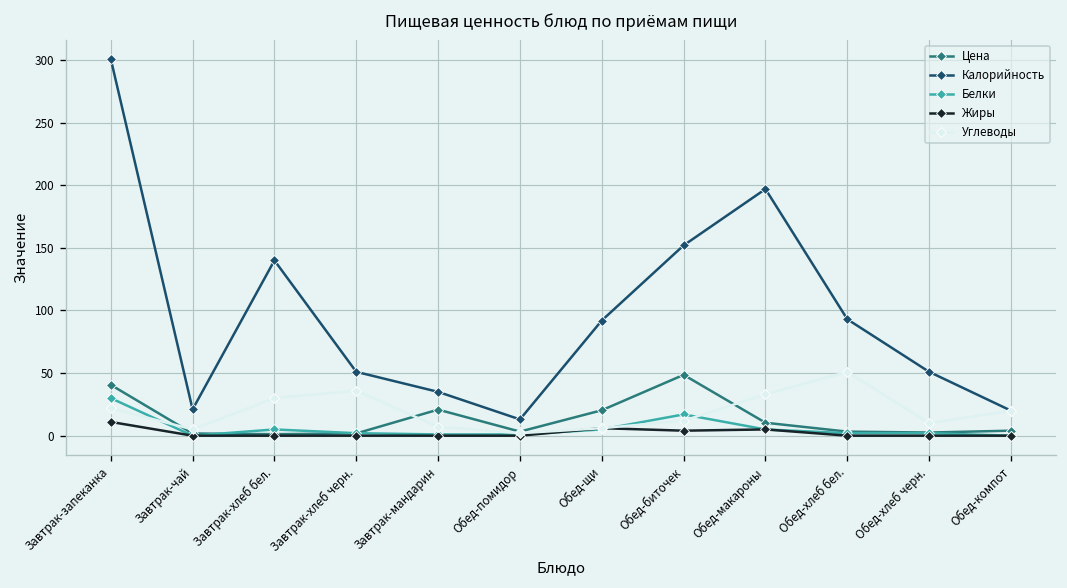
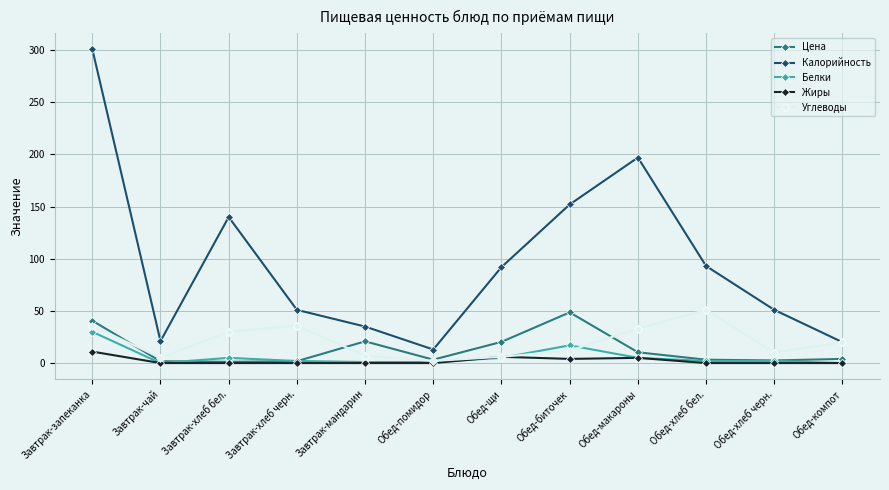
  {
    "Белки": {
      "Завтрак-запеканка": 30,
      "Завтрак-хлеб бел.": 5,
      "Обед-биточек": 17
    },
    "Жиры": {
      "Завтрак-запеканка": 11,
      "Обед-биточек": 4
    },
    "Углеводы": {
-     "Завтрак-запеканка": 22,
+     "Завтрак-запеканка": 36,
      "Завтрак-чай": 5,
      "Завтрак-хлеб бел.": 30,
      "Завтрак-хлеб черн.": 36,
      "Завтрак-мандарин": 7,
      "Обед-биточек": 12,
      "Обед-макароны": 33,
      "Обед-хлеб бел.": 51,
      "Обед-хлеб черн.": 10
    }
  }
